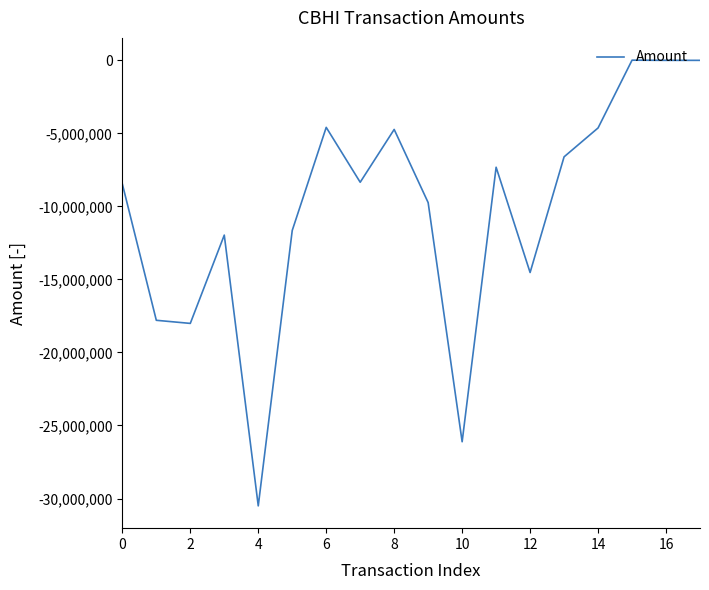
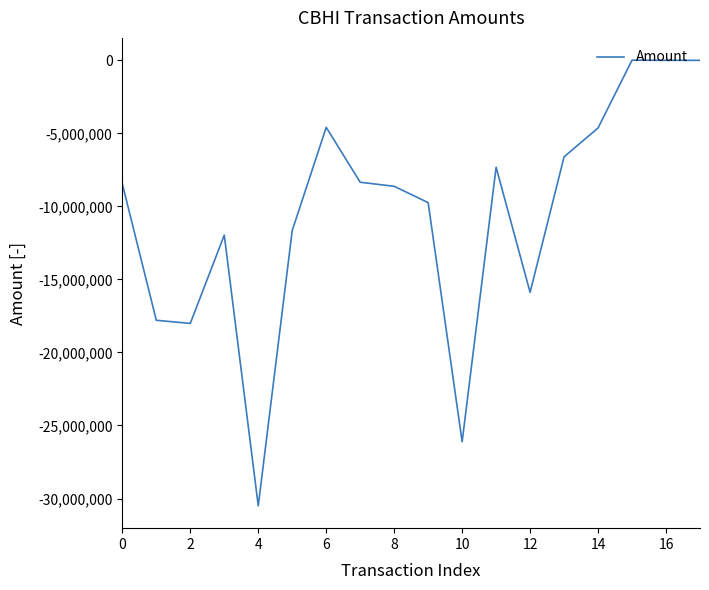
  {
    "0": "-8,500,000",
    "2": "-18,000,000",
    "4": "-30,500,000",
    "6": "-4,600,000",
-   "8": "-4,700,000",
+   "8": "-8,600,000",
    "10": "-26,100,000",
-   "12": "-14,500,000",
+   "12": "-15,900,000",
    "14": "-4,600,000",
    "16": "0"
  }
